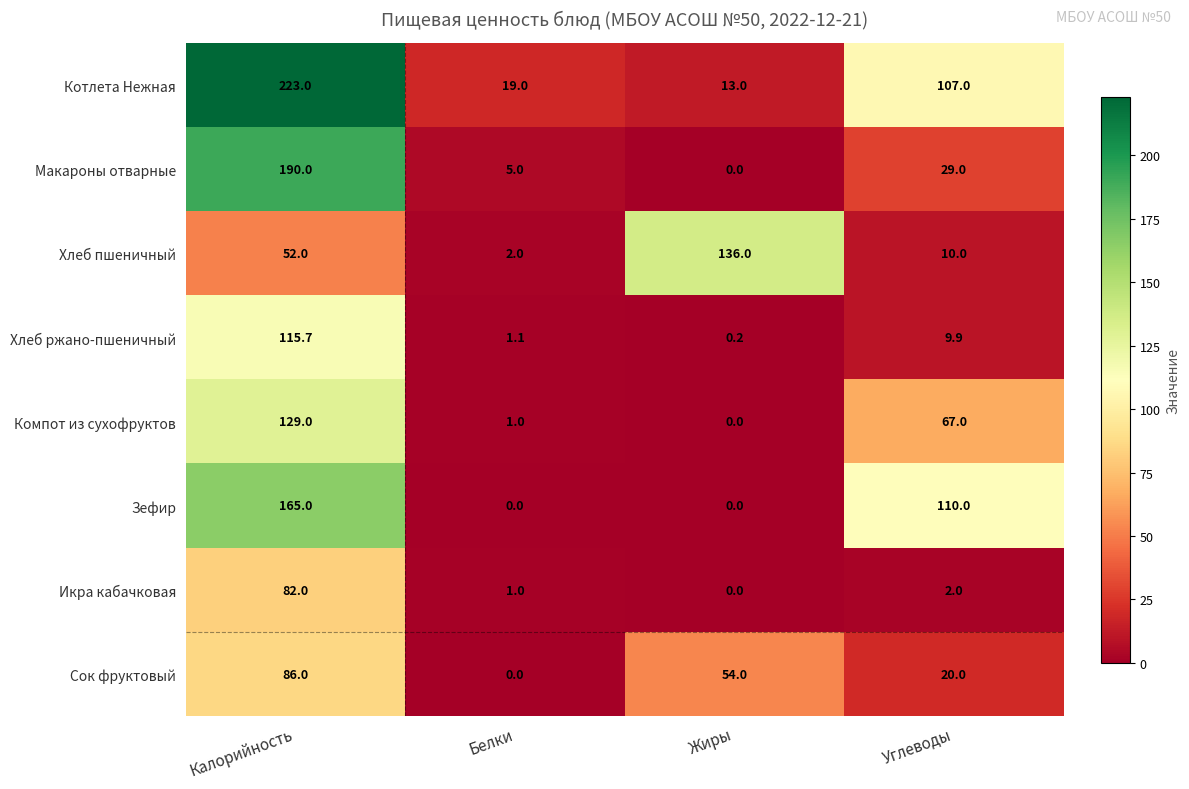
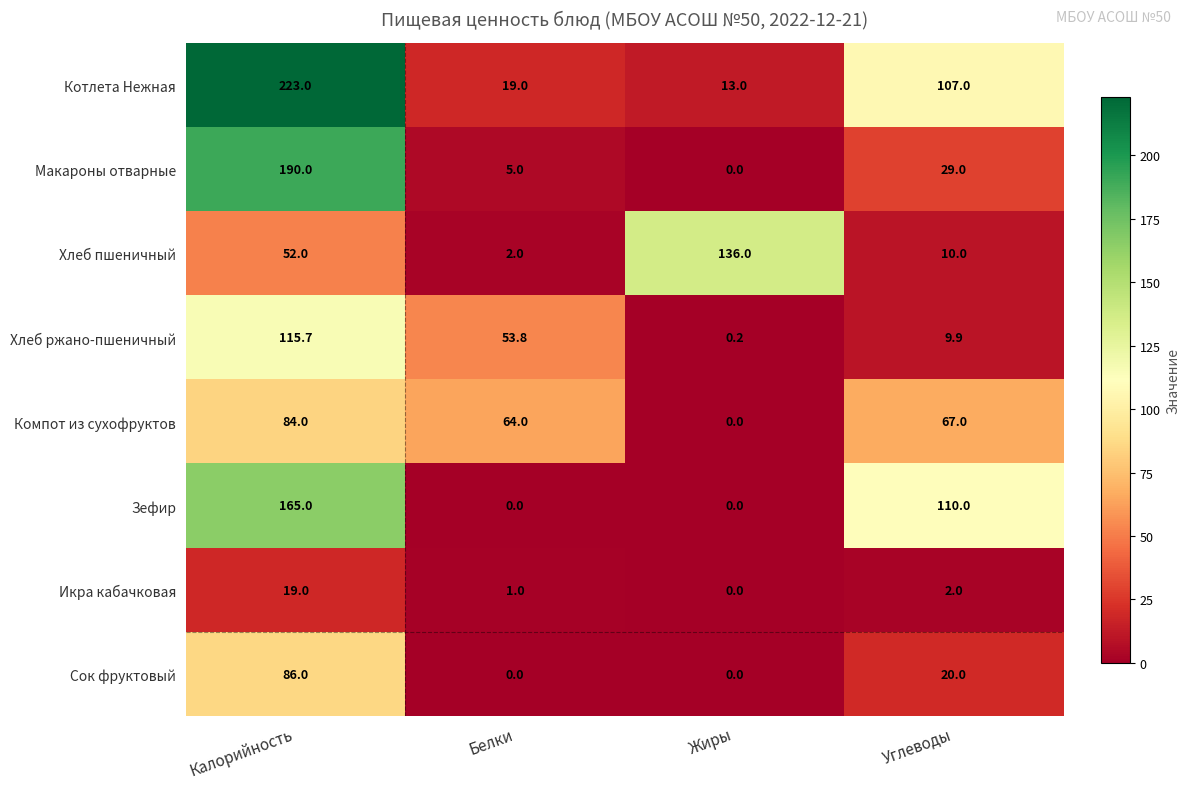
  {
    "Котлета Нежная": {
      "Калорийность": 223.0,
      "Белки": 19.0,
      "Жиры": 13.0,
      "Углеводы": 107.0
    },
    "Макароны отварные": {
      "Калорийность": 190.0,
      "Белки": 5.0,
      "Жиры": 0.0,
      "Углеводы": 29.0
    },
    "Хлеб пшеничный": {
      "Калорийность": 52.0,
      "Белки": 2.0,
      "Жиры": 136.0,
      "Углеводы": 10.0
    },
    "Хлеб ржано-пшеничный": {
      "Калорийность": 115.7,
-     "Белки": 1.1,
+     "Белки": 53.8,
      "Жиры": 0.2,
      "Углеводы": 9.9
    },
    "Компот из сухофруктов": {
-     "Калорийность": 129.0,
-     "Белки": 1.0,
+     "Калорийность": 84.0,
+     "Белки": 64.0,
      "Жиры": 0.0,
      "Углеводы": 67.0
    },
    "Зефир": {
      "Калорийность": 165.0,
      "Белки": 0.0,
      "Жиры": 0.0,
      "Углеводы": 110.0
    },
    "Икра кабачковая": {
-     "Калорийность": 82.0,
+     "Калорийность": 19.0,
      "Белки": 1.0,
      "Жиры": 0.0,
      "Углеводы": 2.0
    },
    "Сок фруктовый": {
      "Калорийность": 86.0,
      "Белки": 0.0,
-     "Жиры": 54.0,
+     "Жиры": 0.0,
      "Углеводы": 20.0
    }
  }
